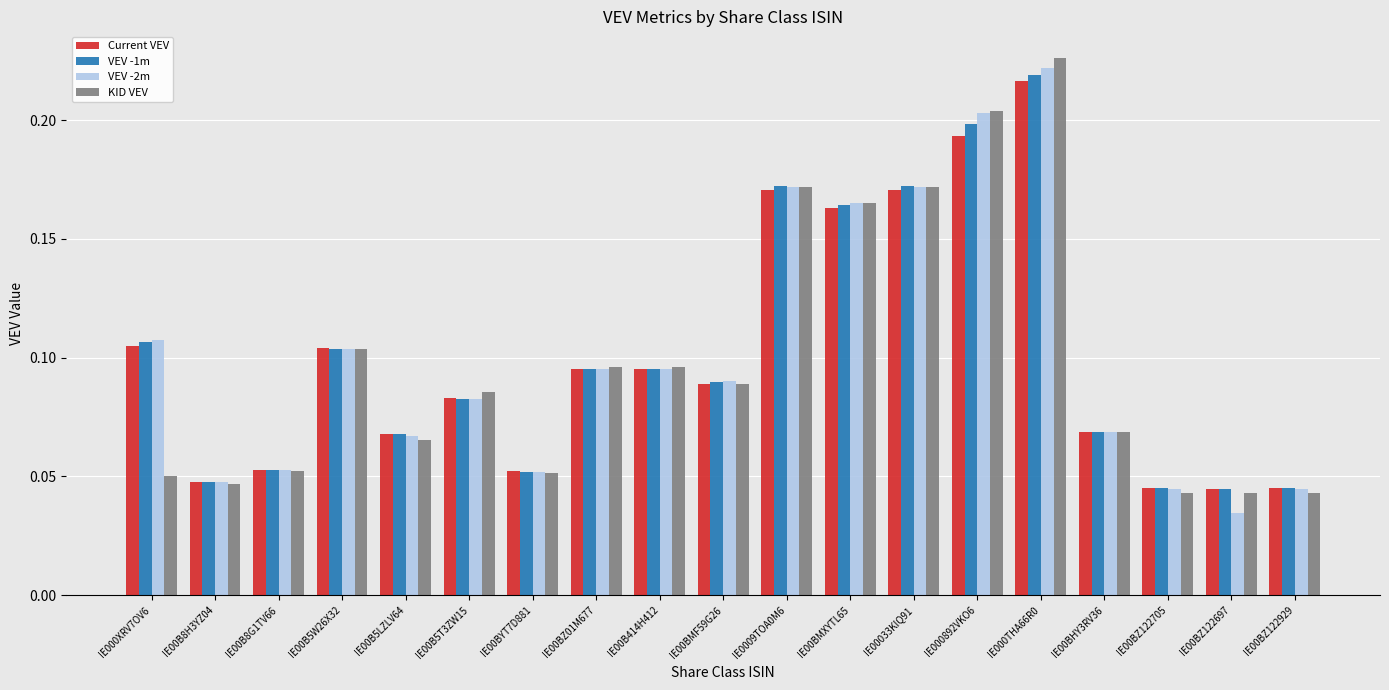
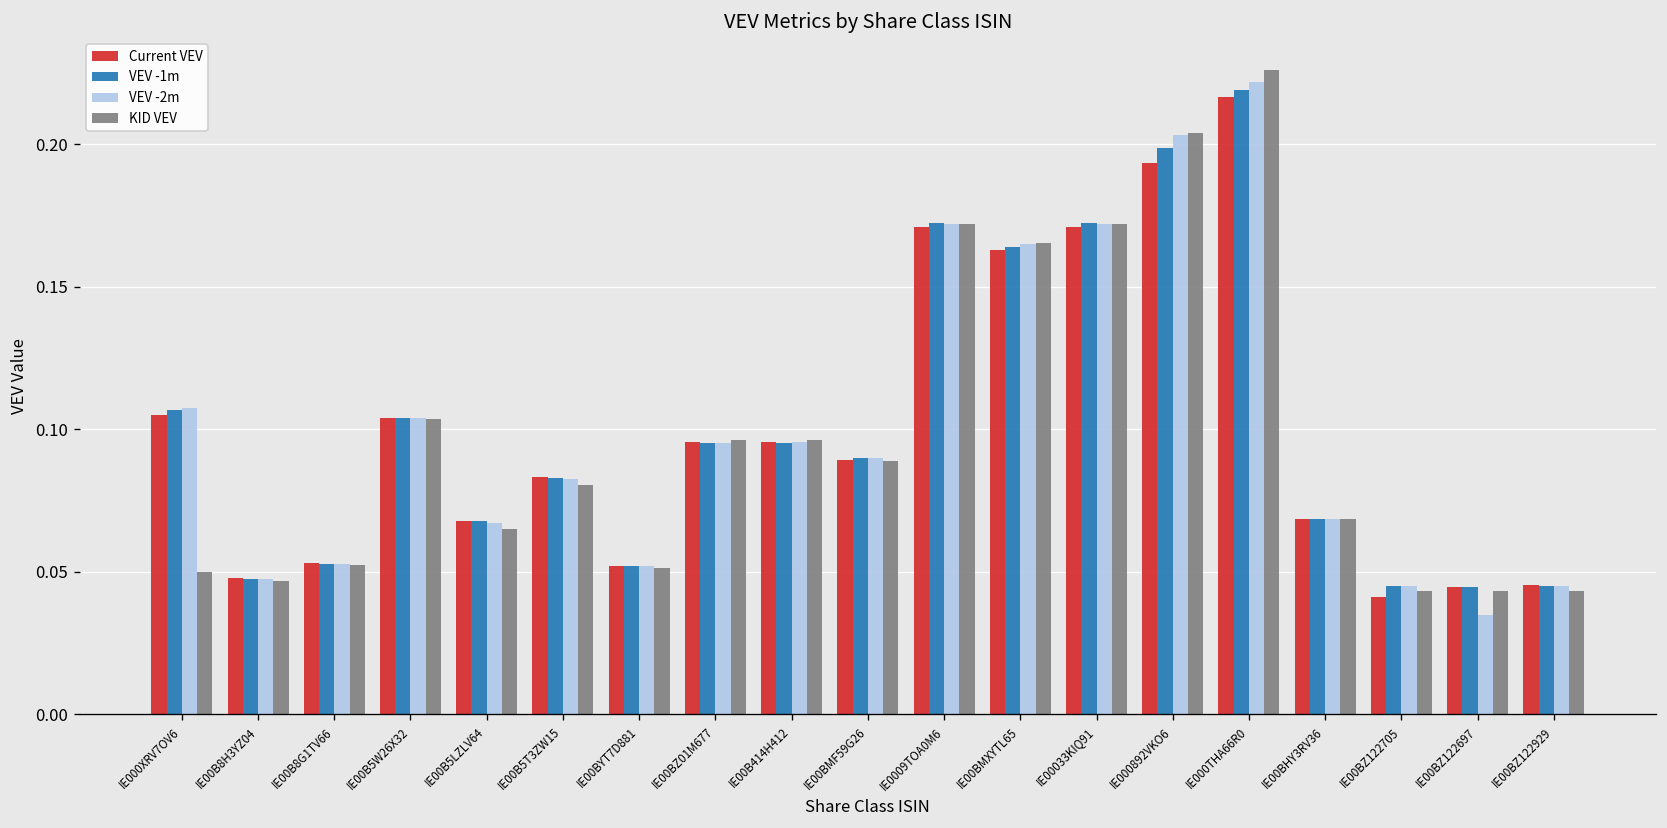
  {
    "Current VEV": {
      "IE000XRV7OV6": 0.105,
      "IE00B8H3YZ04": 0.048,
      "IE00B8G1TV66": 0.053,
      "IE00B5W26X32": 0.104,
      "IE00B5LZLV64": 0.068,
      "IE00B5T3ZW15": 0.083,
      "IE00BYT7D881": 0.052,
      "IE00BZ01M677": 0.095,
      "IE00B414H412": 0.095,
      "IE00BMF59G26": 0.089,
      "IE0009TOA0M6": 0.171,
      "IE00BMXYTL65": 0.163,
      "IE00033KIQ91": 0.171,
      "IE000892VKO6": 0.194,
      "IE000THA66R0": 0.217,
      "IE00BHY3RV36": 0.069,
-     "IE00BZ122705": 0.045,
+     "IE00BZ122705": 0.041,
      "IE00BZ122697": 0.045,
      "IE00BZ122929": 0.045
    },
    "VEV -1m": {
      "IE000XRV7OV6": 0.107,
      "IE00B8H3YZ04": 0.048,
      "IE00B8G1TV66": 0.053,
      "IE00B5W26X32": 0.104,
      "IE00B5LZLV64": 0.068,
      "IE00B5T3ZW15": 0.083,
      "IE00BYT7D881": 0.052,
      "IE00BZ01M677": 0.095,
      "IE00B414H412": 0.095,
      "IE00BMF59G26": 0.090,
      "IE0009TOA0M6": 0.172,
      "IE00BMXYTL65": 0.164,
      "IE00033KIQ91": 0.172,
      "IE000892VKO6": 0.199,
      "IE000THA66R0": 0.219,
      "IE00BHY3RV36": 0.069,
      "IE00BZ122705": 0.045,
      "IE00BZ122697": 0.045,
      "IE00BZ122929": 0.045
    },
    "VEV -2m": {
      "IE000XRV7OV6": 0.108,
      "IE00B8H3YZ04": 0.048,
      "IE00B8G1TV66": 0.053,
      "IE00B5W26X32": 0.104,
      "IE00B5LZLV64": 0.067,
      "IE00B5T3ZW15": 0.082,
      "IE00BYT7D881": 0.052,
      "IE00BZ01M677": 0.095,
      "IE00B414H412": 0.095,
      "IE00BMF59G26": 0.090,
      "IE0009TOA0M6": 0.172,
      "IE00BMXYTL65": 0.165,
      "IE00033KIQ91": 0.172,
      "IE000892VKO6": 0.203,
      "IE000THA66R0": 0.222,
      "IE00BHY3RV36": 0.069,
      "IE00BZ122705": 0.045,
      "IE00BZ122697": 0.035,
      "IE00BZ122929": 0.045
    },
    "KID VEV": {
      "IE000XRV7OV6": 0.050,
      "IE00B8H3YZ04": 0.047,
      "IE00B8G1TV66": 0.052,
      "IE00B5W26X32": 0.104,
      "IE00B5LZLV64": 0.065,
-     "IE00B5T3ZW15": 0.086,
+     "IE00B5T3ZW15": 0.080,
      "IE00BYT7D881": 0.051,
      "IE00BZ01M677": 0.096,
      "IE00B414H412": 0.096,
      "IE00BMF59G26": 0.089,
      "IE0009TOA0M6": 0.172,
      "IE00BMXYTL65": 0.165,
      "IE00033KIQ91": 0.172,
      "IE000892VKO6": 0.204,
      "IE000THA66R0": 0.226,
      "IE00BHY3RV36": 0.069,
      "IE00BZ122705": 0.043,
      "IE00BZ122697": 0.043,
      "IE00BZ122929": 0.043
    }
  }
